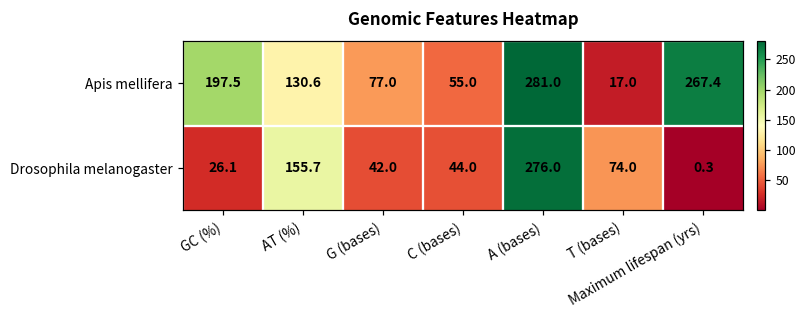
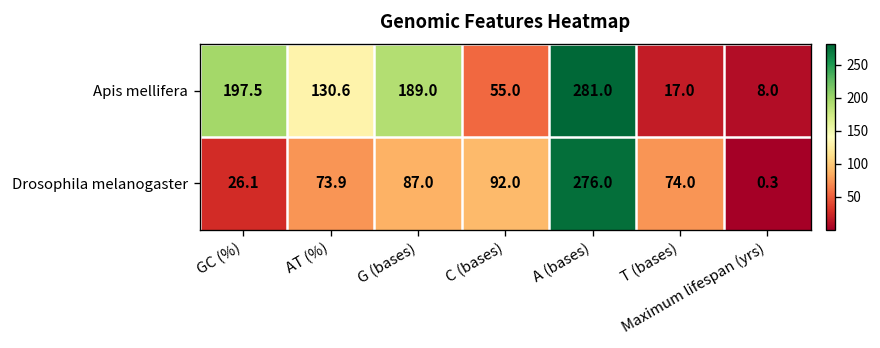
  {
    "Apis mellifera": {
      "GC (%)": 197.5,
      "AT (%)": 130.6,
-     "G (bases)": 77.0,
+     "G (bases)": 189.0,
      "C (bases)": 55.0,
      "A (bases)": 281.0,
      "T (bases)": 17.0,
-     "Maximum lifespan (yrs)": 267.4
+     "Maximum lifespan (yrs)": 8.0
    },
    "Drosophila melanogaster": {
      "GC (%)": 26.1,
-     "AT (%)": 155.7,
-     "G (bases)": 42.0,
-     "C (bases)": 44.0,
+     "AT (%)": 73.9,
+     "G (bases)": 87.0,
+     "C (bases)": 92.0,
      "A (bases)": 276.0,
      "T (bases)": 74.0,
      "Maximum lifespan (yrs)": 0.3
    }
  }
